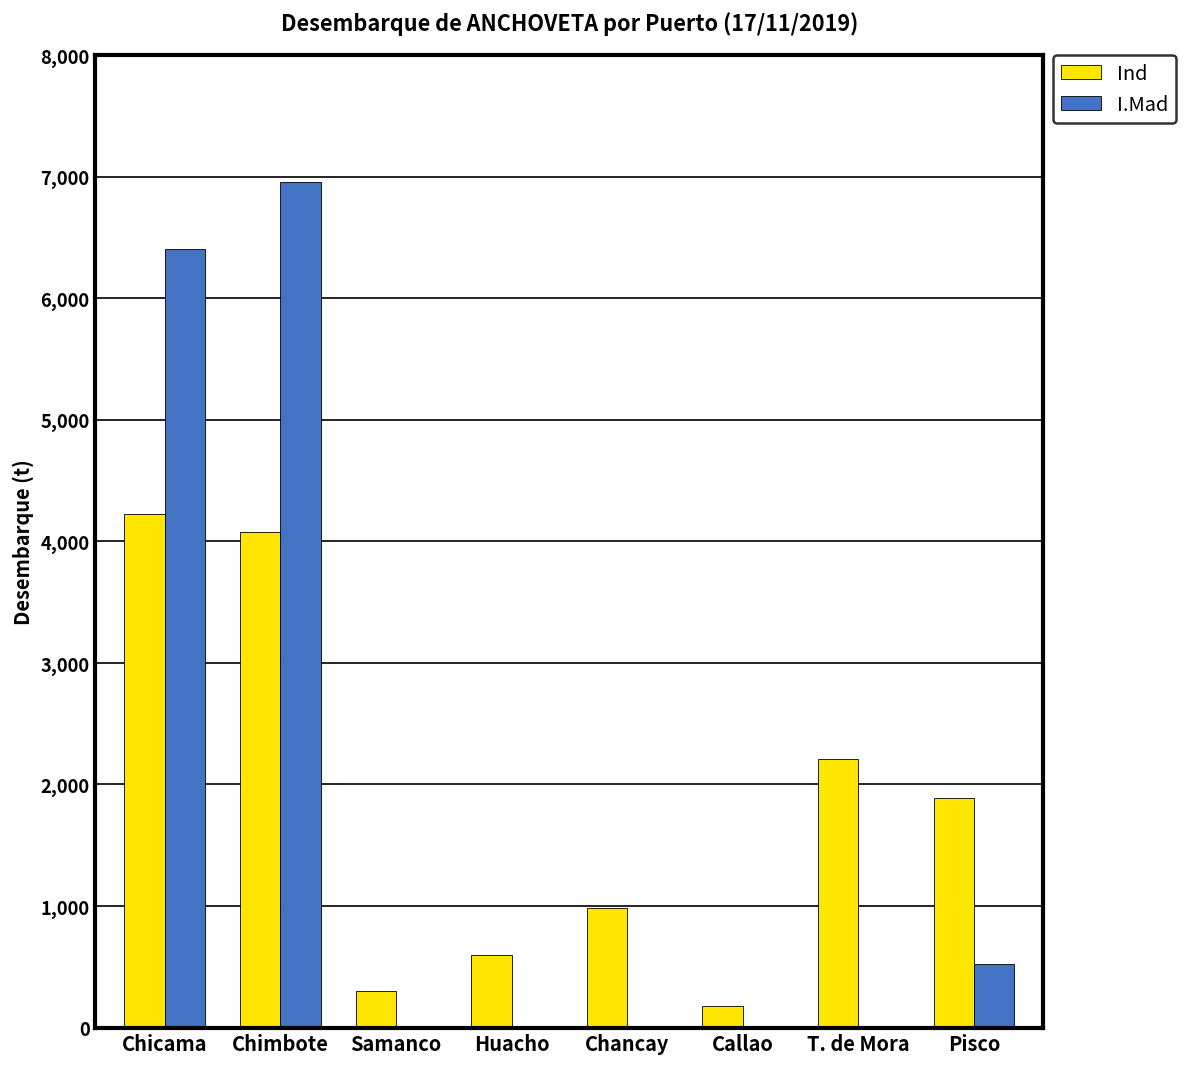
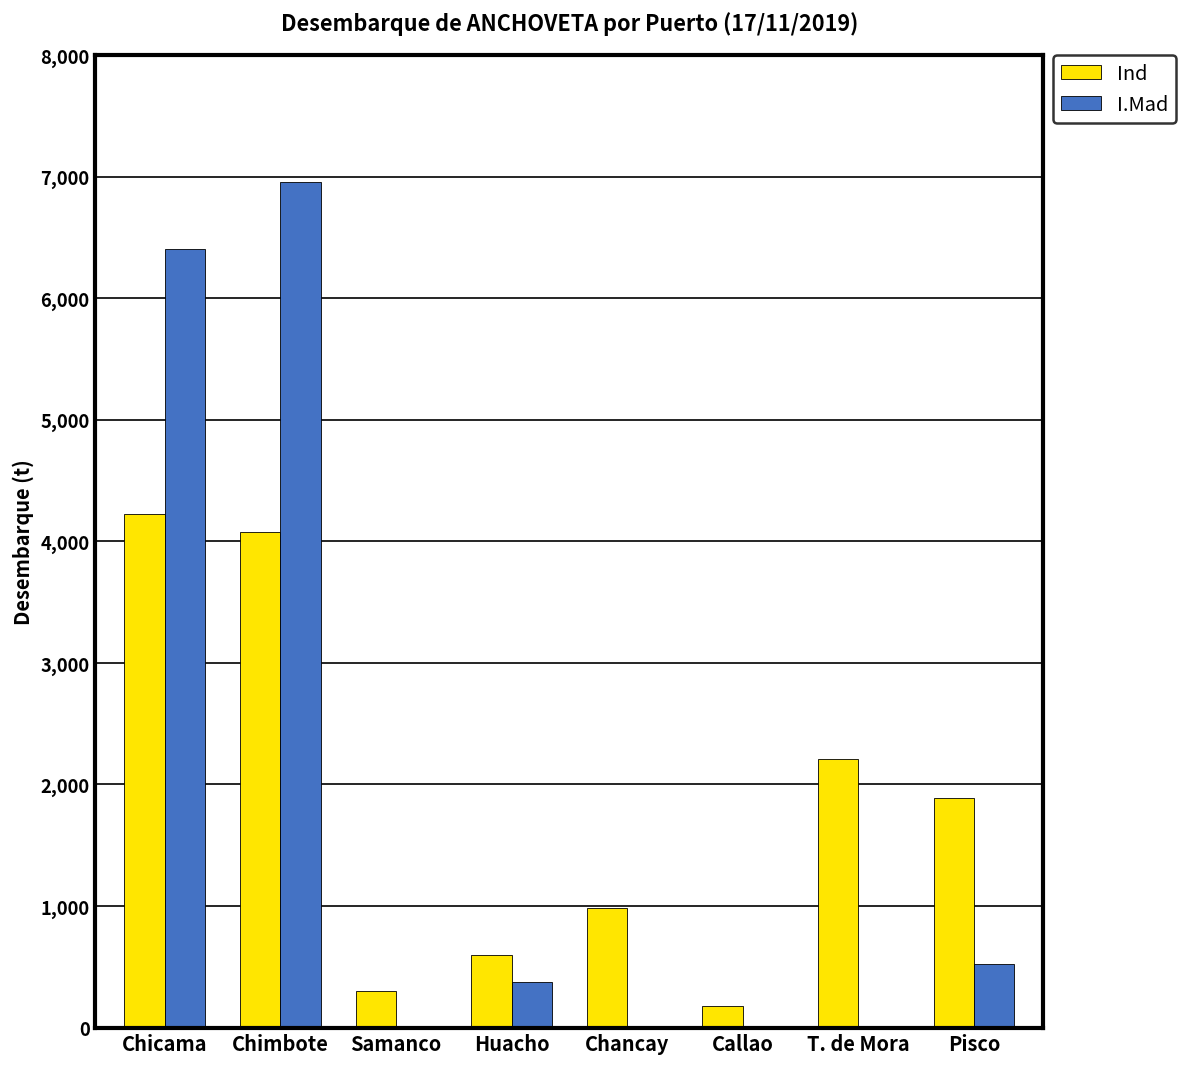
  {
    "Ind": {
      "Chicama": "4,220",
      "Chimbote": "4,070",
      "Samanco": "300",
      "Huacho": "600",
      "Chancay": "980",
      "Callao": "180",
      "T. de Mora": "2,210",
      "Pisco": "1,890"
    },
    "I.Mad": {
      "Chicama": "6,400",
      "Chimbote": "6,960",
      "Samanco": "0",
-     "Huacho": "0",
+     "Huacho": "380",
      "Chancay": "0",
      "Callao": "0",
      "T. de Mora": "0",
      "Pisco": "520"
    }
  }
